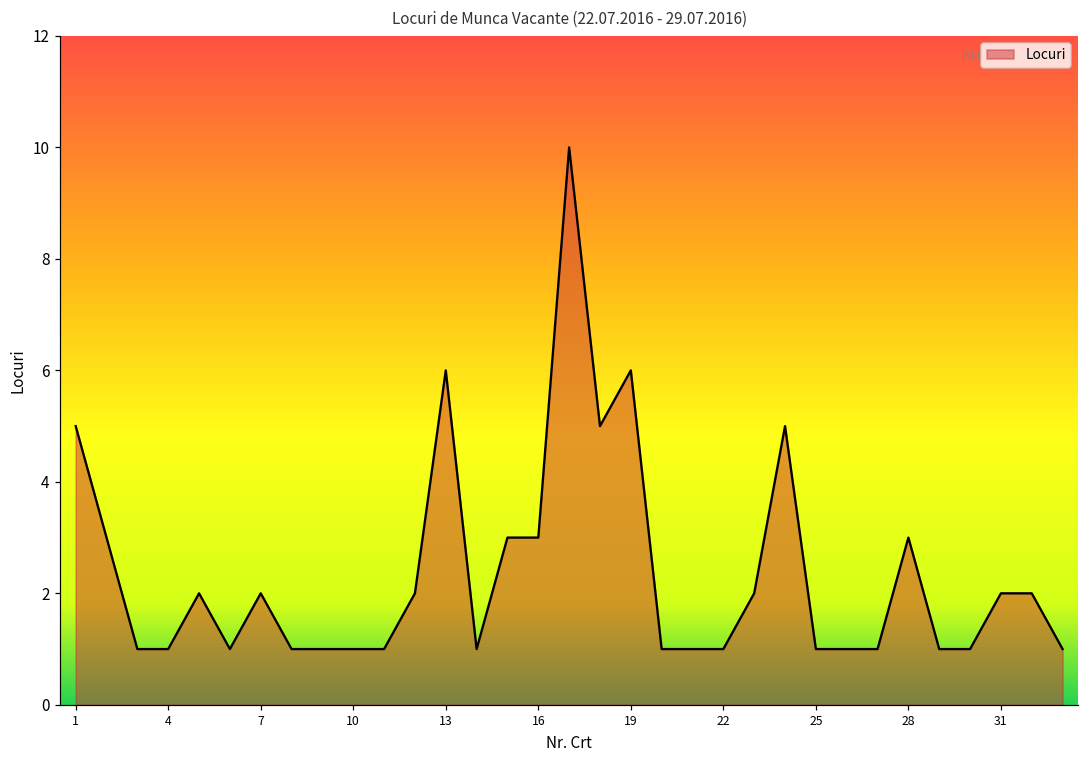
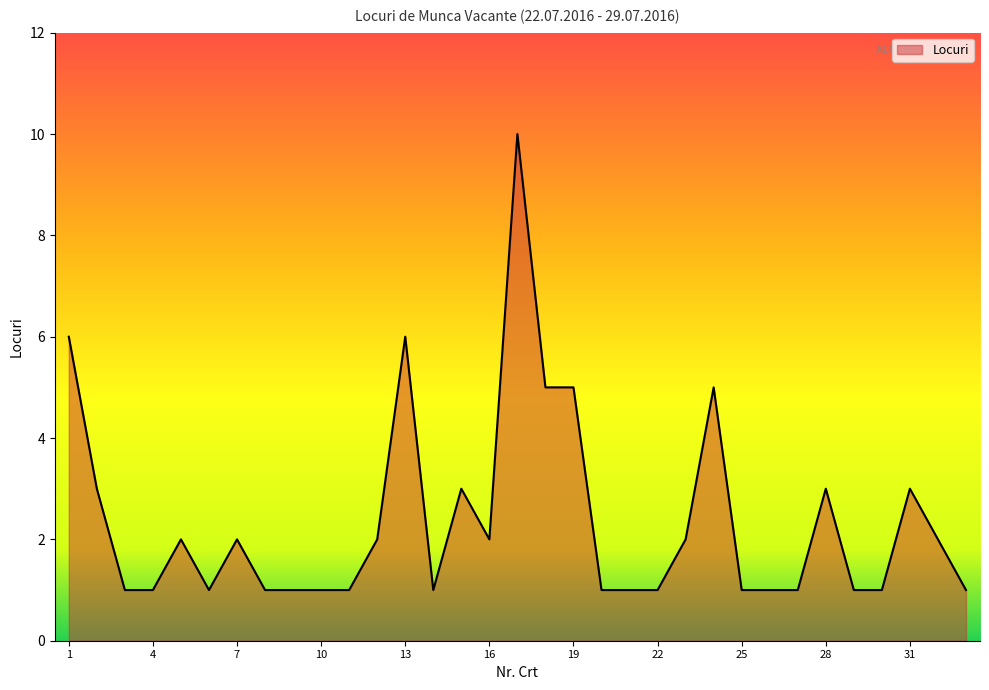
  {
-   "1": 5,
+   "1": 6,
    "4": 1,
    "7": 2,
    "10": 1,
    "13": 6,
-   "16": 3,
-   "19": 6,
+   "16": 2,
+   "19": 5,
    "22": 1,
    "25": 1,
    "28": 3,
-   "31": 2
+   "31": 3
  }
